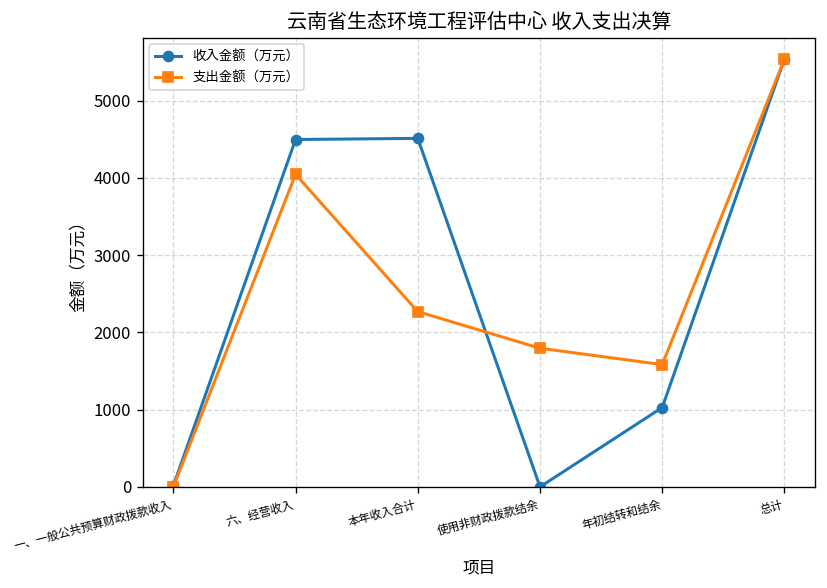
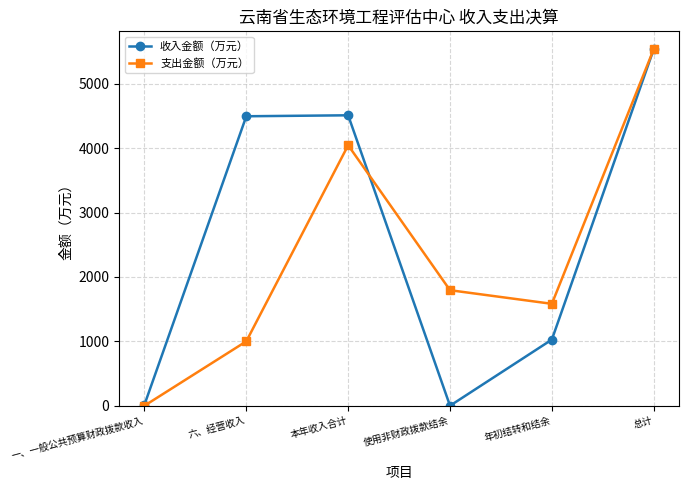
  {
    "收入金额（万元）": {
      "六、经营收入": 4500,
      "本年收入合计": 4500,
      "使用非财政拨款结余": 0,
      "年初结转和结余": 1000
    },
    "支出金额（万元）": {
-     "六、经营收入": 4000,
-     "本年收入合计": 2300,
+     "六、经营收入": 1000,
+     "本年收入合计": 4000,
      "使用非财政拨款结余": 1800,
      "年初结转和结余": 1600
    }
  }
